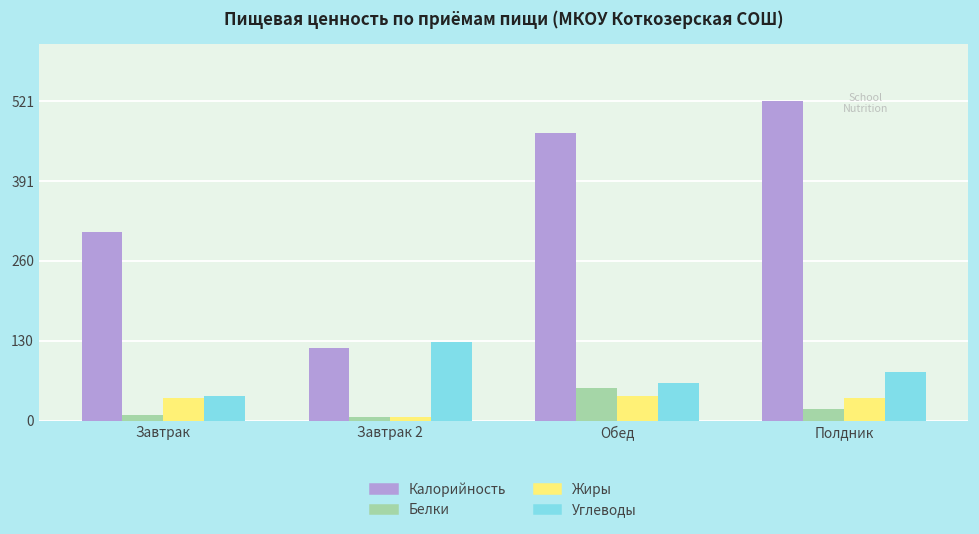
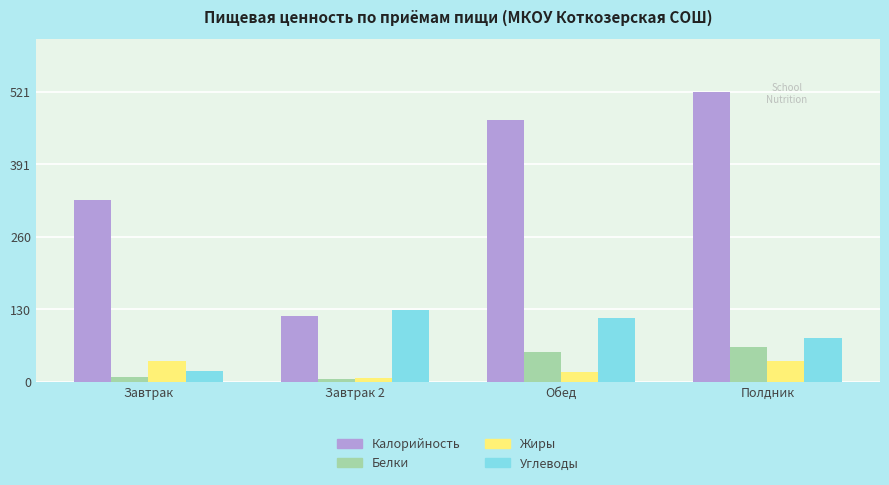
  {
    "Калорийность": {
-     "Завтрак": 310,
+     "Завтрак": 330,
      "Завтрак 2": 120,
      "Обед": 470,
      "Полдник": 520
    },
    "Белки": {
      "Завтрак": 10,
      "Завтрак 2": 10,
      "Обед": 50,
-     "Полдник": 20
+     "Полдник": 60
    },
    "Жиры": {
      "Завтрак": 40,
      "Завтрак 2": 10,
-     "Обед": 40,
+     "Обед": 20,
      "Полдник": 40
    },
    "Углеводы": {
-     "Завтрак": 40,
+     "Завтрак": 20,
      "Завтрак 2": 130,
-     "Обед": 60,
+     "Обед": 110,
      "Полдник": 80
    }
  }
